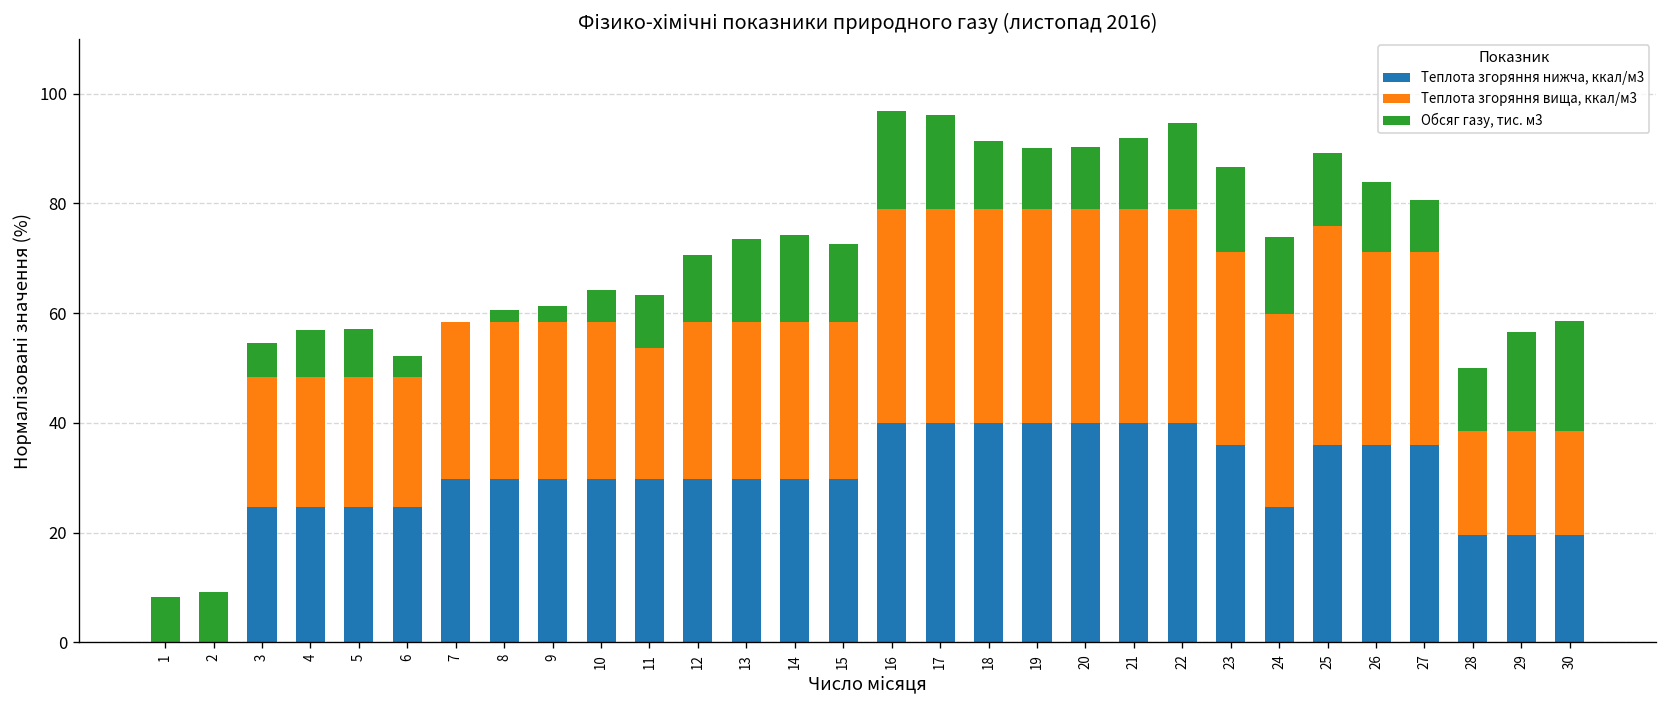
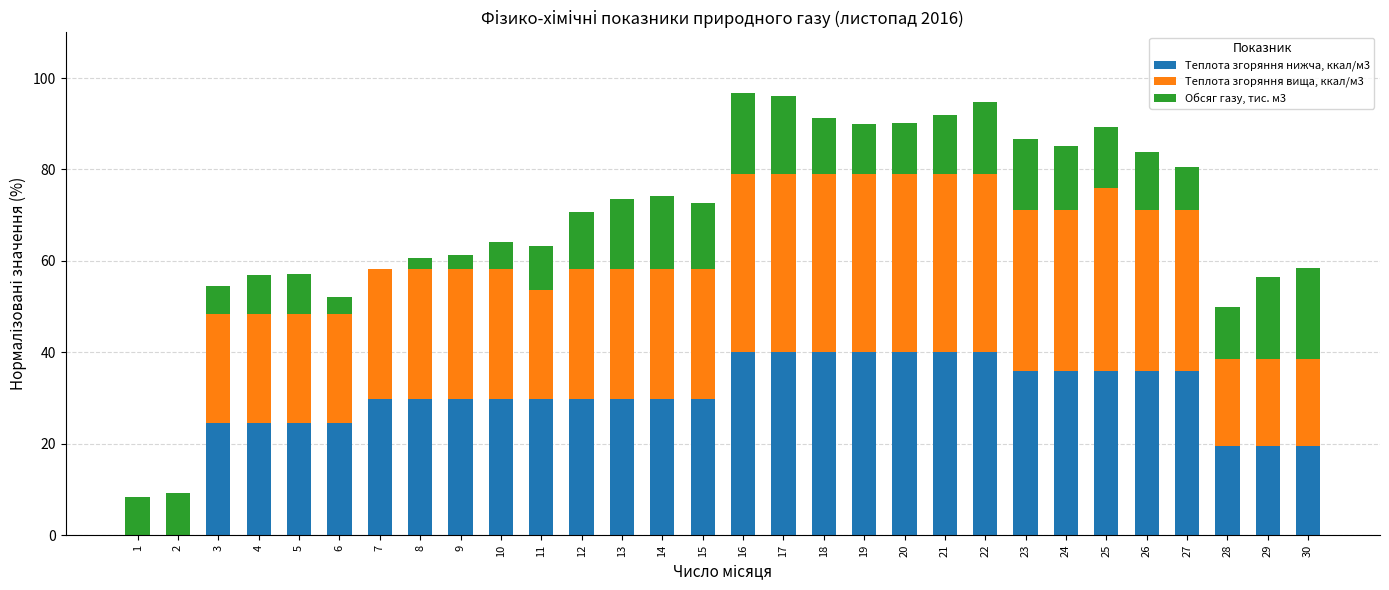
  {
    "Теплота згоряння нижча, ккал/м3": {
      "1": 0,
      "2": 0,
      "3": 25,
      "4": 25,
      "5": 25,
      "6": 25,
      "7": 30,
      "8": 30,
      "9": 30,
      "10": 30,
      "11": 30,
      "12": 30,
      "13": 30,
      "14": 30,
      "15": 30,
      "16": 40,
      "17": 40,
      "18": 40,
      "19": 40,
      "20": 40,
      "21": 40,
      "22": 40,
      "23": 36,
-     "24": 25,
+     "24": 36,
      "25": 36,
      "26": 36,
      "27": 36,
      "28": 19,
      "29": 19,
      "30": 19
    },
    "Теплота згоряння вища, ккал/м3": {
      "1": 0,
      "2": 0,
      "3": 24,
      "4": 24,
      "5": 24,
      "6": 24,
      "7": 29,
      "8": 29,
      "9": 29,
      "10": 29,
      "11": 24,
      "12": 29,
      "13": 29,
      "14": 29,
      "15": 29,
      "16": 39,
      "17": 39,
      "18": 39,
      "19": 39,
      "20": 39,
      "21": 39,
      "22": 39,
      "23": 35,
      "24": 35,
      "25": 40,
      "26": 35,
      "27": 35,
      "28": 19,
      "29": 19,
      "30": 19
    },
    "Обсяг газу, тис. м3": {
      "1": 8,
      "2": 9,
      "3": 6,
      "4": 9,
      "5": 9,
      "6": 4,
      "7": 0,
      "8": 2,
      "9": 3,
      "10": 6,
      "11": 10,
      "12": 12,
      "13": 15,
      "14": 16,
      "15": 14,
      "16": 18,
      "17": 17,
      "18": 12,
      "19": 11,
      "20": 11,
      "21": 13,
      "22": 16,
      "23": 15,
      "24": 14,
      "25": 13,
      "26": 13,
      "27": 9,
      "28": 11,
      "29": 18,
      "30": 20
    }
  }
